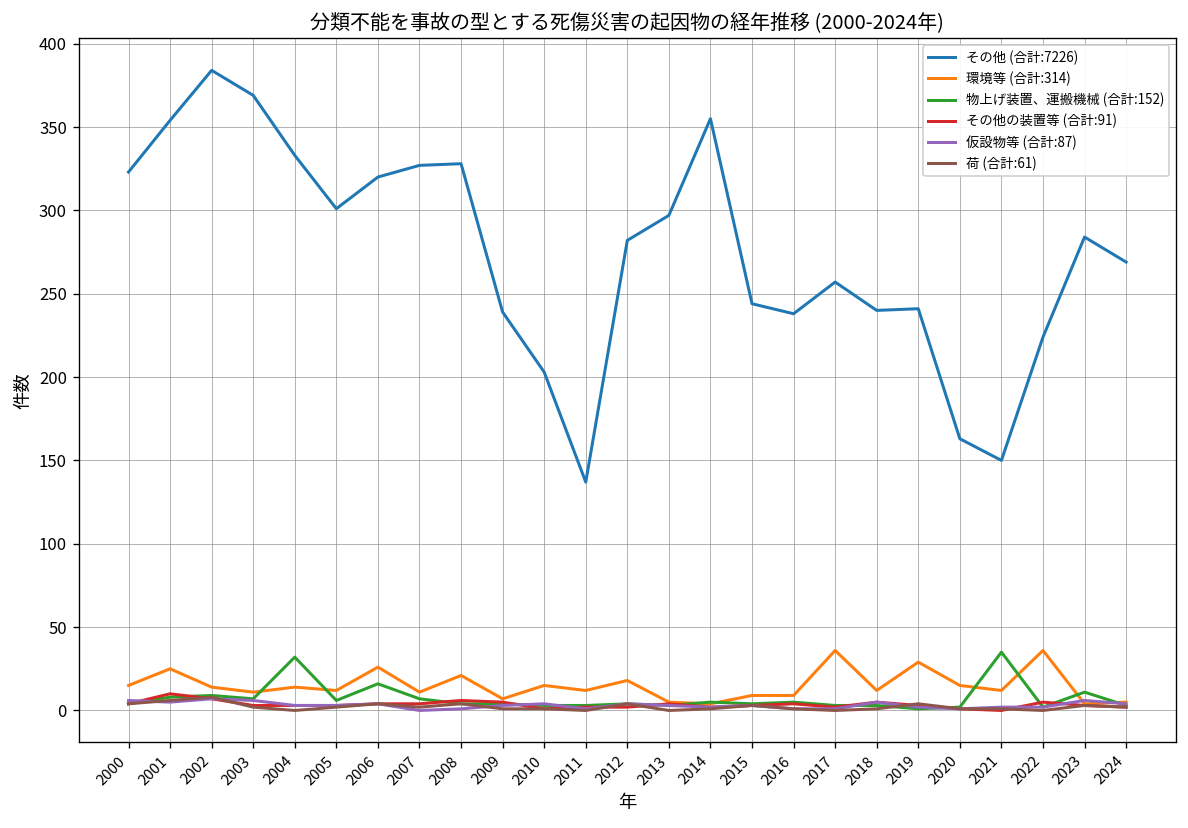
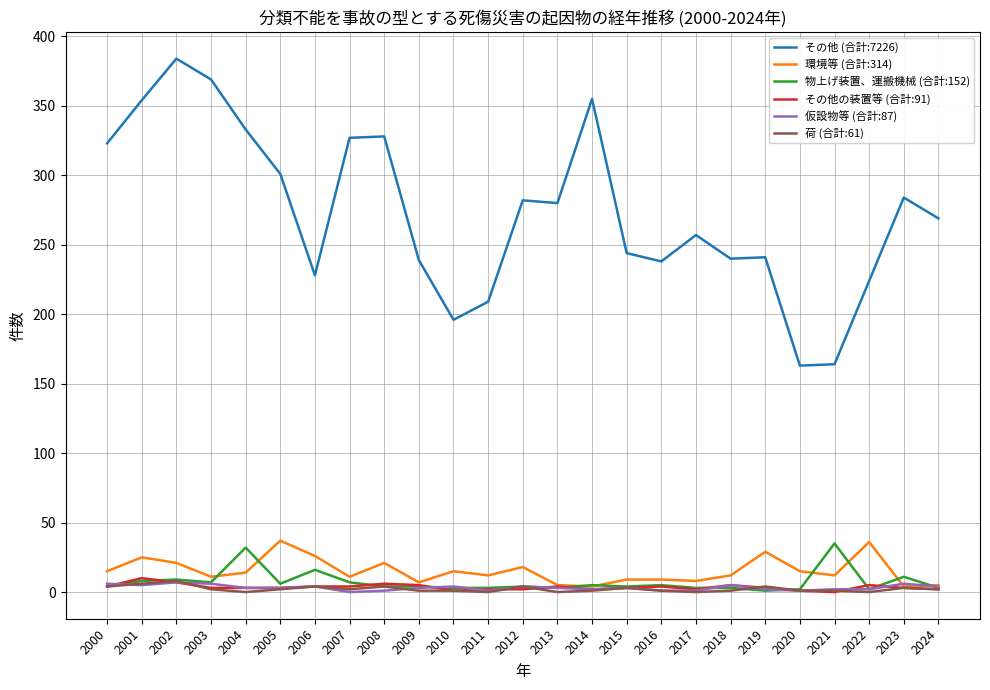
  {
    "その他 (合計:7226)": {
      "2000": 323,
      "2001": 354,
      "2002": 384,
      "2003": 369,
      "2004": 333,
      "2005": 301,
-     "2006": 320,
+     "2006": 228,
      "2007": 327,
      "2008": 328,
      "2009": 239,
-     "2010": 203,
-     "2011": 137,
+     "2010": 196,
+     "2011": 209,
      "2012": 282,
-     "2013": 297,
+     "2013": 280,
      "2014": 355,
      "2015": 244,
      "2016": 238,
      "2017": 257,
      "2018": 240,
      "2019": 241,
      "2020": 163,
-     "2021": 150,
+     "2021": 164,
      "2022": 224,
      "2023": 284,
      "2024": 269
    },
    "環境等 (合計:314)": {
      "2000": 15,
      "2001": 25,
-     "2002": 14,
+     "2002": 21,
      "2003": 11,
      "2004": 14,
-     "2005": 12,
+     "2005": 37,
      "2006": 26,
      "2007": 11,
      "2008": 21,
      "2009": 7,
      "2010": 15,
      "2011": 12,
      "2012": 18,
      "2015": 9,
      "2016": 9,
-     "2017": 36,
+     "2017": 8,
      "2018": 12,
      "2019": 29,
      "2020": 15,
      "2021": 12,
      "2022": 36
    },
    "物上げ装置、運搬機械 (合計:152)": {
      "2001": 8,
      "2004": 32,
      "2005": 6,
      "2006": 16,
      "2007": 7,
      "2018": 3,
      "2021": 35,
      "2023": 11
    },
    "その他の装置等 (合計:91)": {
      "2001": 10,
      "2007": 4,
      "2008": 6,
      "2012": 2,
      "2022": 5
    },
    "仮設物等 (合計:87)": {
      "2000": 6,
      "2007": 0,
      "2008": 1,
      "2023": 6
    },
    "荷 (合計:61)": {
      "2004": 0,
      "2007": 2,
      "2009": 1,
      "2013": 0,
      "2018": 1,
      "2022": 0
    }
  }
